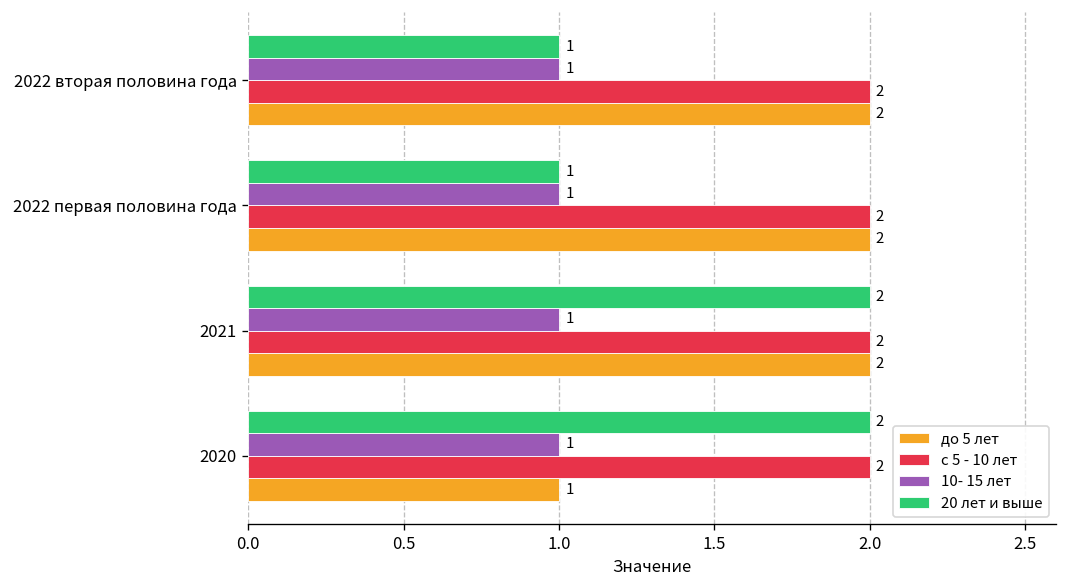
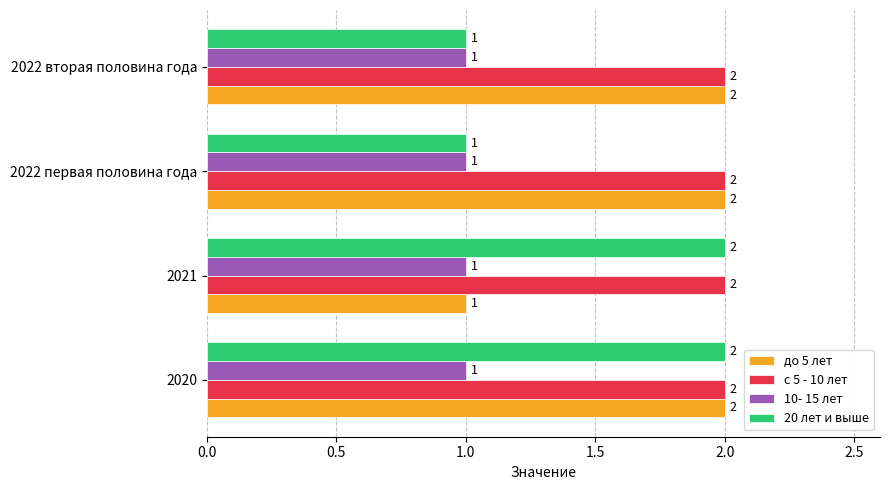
  {
    "до 5 лет": {
      "2022 вторая половина года": 2,
      "2022 первая половина года": 2,
-     "2021": 2,
-     "2020": 1
+     "2021": 1,
+     "2020": 2
    },
    "с 5 - 10 лет": {
      "2022 вторая половина года": 2,
      "2022 первая половина года": 2,
      "2021": 2,
      "2020": 2
    },
    "10- 15 лет": {
      "2022 вторая половина года": 1,
      "2022 первая половина года": 1,
      "2021": 1,
      "2020": 1
    },
    "20 лет и выше": {
      "2022 вторая половина года": 1,
      "2022 первая половина года": 1,
      "2021": 2,
      "2020": 2
    }
  }
